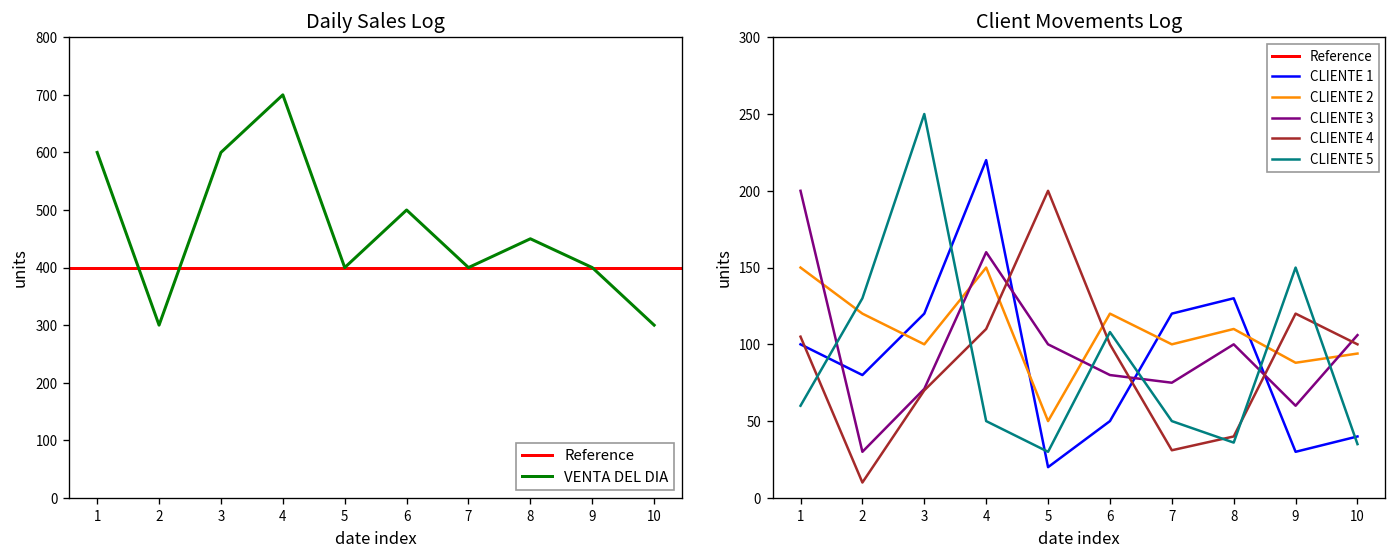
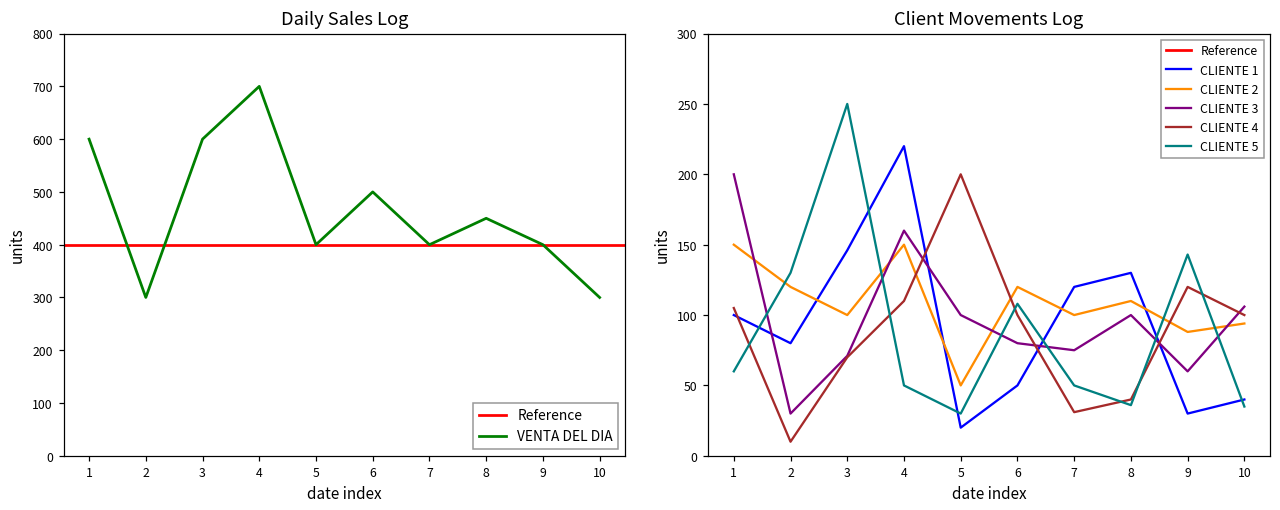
  {
    "Daily Sales Log": {
      "1": 600,
      "2": 300,
      "3": 600,
      "4": 700,
      "5": 400,
      "6": 500,
      "7": 400,
      "8": 450,
      "9": 400,
      "10": 300
    },
    "Client Movements Log": {
      "CLIENTE 1": {
        "1": 100,
        "2": 80,
-       "3": 120,
+       "3": 146,
        "4": 220,
        "5": 20,
        "6": 50,
        "7": 120,
        "8": 130,
        "9": 30,
        "10": 40
      },
      "CLIENTE 2": {
        "1": 150,
        "2": 120,
        "3": 100,
        "4": 150,
        "5": 50,
        "6": 120,
        "7": 100,
        "8": 110,
        "9": 88,
        "10": 94
      },
      "CLIENTE 3": {
        "1": 200,
        "2": 30,
        "4": 160,
        "5": 100,
        "6": 80,
        "7": 75,
        "8": 100,
        "9": 60,
        "10": 106
      },
      "CLIENTE 4": {
        "1": 105,
        "2": 10,
        "4": 110,
        "5": 200,
        "6": 100,
        "7": 31,
        "8": 40,
        "9": 120,
        "10": 100
      },
      "CLIENTE 5": {
        "1": 60,
        "2": 130,
        "3": 250,
        "4": 50,
        "5": 30,
        "6": 108,
        "7": 50,
        "8": 36,
-       "9": 150,
+       "9": 143,
        "10": 35
      }
    }
  }
